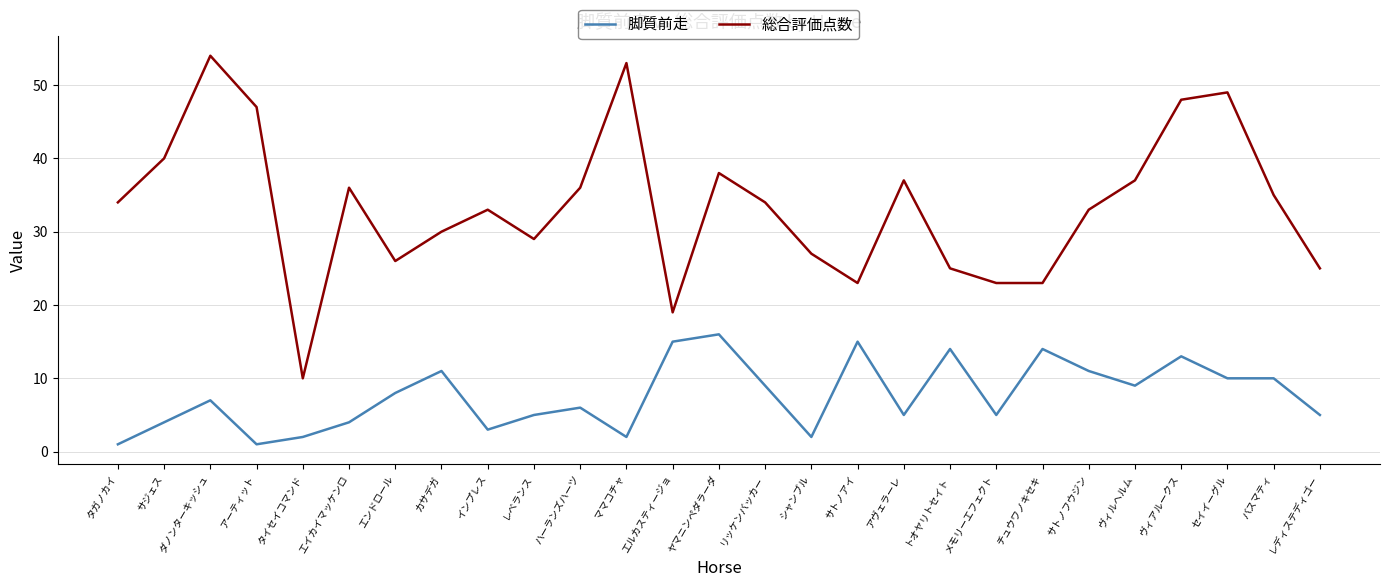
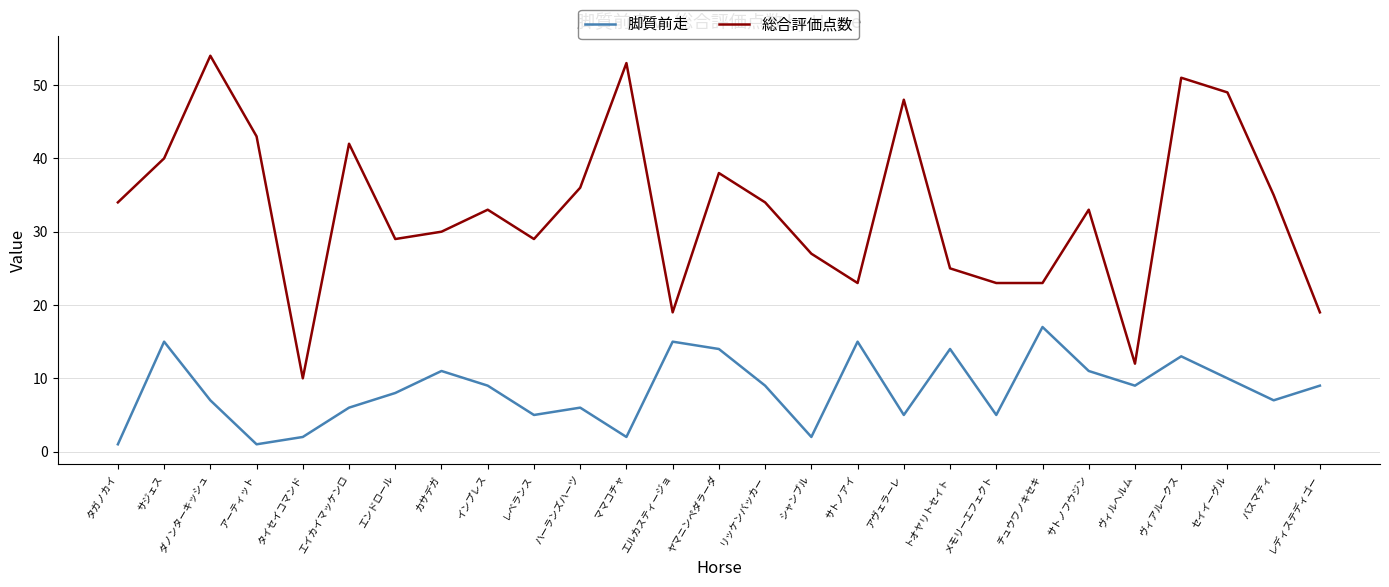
  {
    "脚質前走": {
      "タガノカイ": 1,
-     "サジェス": 4,
+     "サジェス": 15,
      "ダノンターキッシュ": 7,
      "アーティット": 1,
      "タイセイコマンド": 2,
-     "エイカイマッケンロ": 4,
+     "エイカイマッケンロ": 6,
      "エンドロール": 8,
      "カサデガ": 11,
-     "インプレス": 3,
+     "インプレス": 9,
      "レベランス": 5,
      "ハーランズハーツ": 6,
      "ママコチャ": 2,
      "エルカスティージョ": 15,
-     "ヤマニンペダラーダ": 16,
+     "ヤマニンペダラーダ": 14,
      "リッケンバッカー": 9,
      "シャンブル": 2,
      "サトノアイ": 15,
      "アヴェラーレ": 5,
      "トオヤリトセイト": 14,
      "メモリーエフェクト": 5,
-     "チュウワノキセキ": 14,
+     "チュウワノキセキ": 17,
      "サトノフウジン": 11,
      "ヴィルヘルム": 9,
      "ヴィアルークス": 13,
      "セイイーグル": 10,
-     "バスマティ": 10,
-     "レディステディゴー": 5
+     "バスマティ": 7,
+     "レディステディゴー": 9
    },
    "総合評価点数": {
      "タガノカイ": 34,
      "サジェス": 40,
      "ダノンターキッシュ": 54,
-     "アーティット": 47,
+     "アーティット": 43,
      "タイセイコマンド": 10,
-     "エイカイマッケンロ": 36,
-     "エンドロール": 26,
+     "エイカイマッケンロ": 42,
+     "エンドロール": 29,
      "カサデガ": 30,
      "インプレス": 33,
      "レベランス": 29,
      "ハーランズハーツ": 36,
      "ママコチャ": 53,
      "エルカスティージョ": 19,
      "ヤマニンペダラーダ": 38,
      "リッケンバッカー": 34,
      "シャンブル": 27,
      "サトノアイ": 23,
-     "アヴェラーレ": 37,
+     "アヴェラーレ": 48,
      "トオヤリトセイト": 25,
      "メモリーエフェクト": 23,
      "チュウワノキセキ": 23,
      "サトノフウジン": 33,
-     "ヴィルヘルム": 37,
-     "ヴィアルークス": 48,
+     "ヴィルヘルム": 12,
+     "ヴィアルークス": 51,
      "セイイーグル": 49,
      "バスマティ": 35,
-     "レディステディゴー": 25
+     "レディステディゴー": 19
    }
  }
